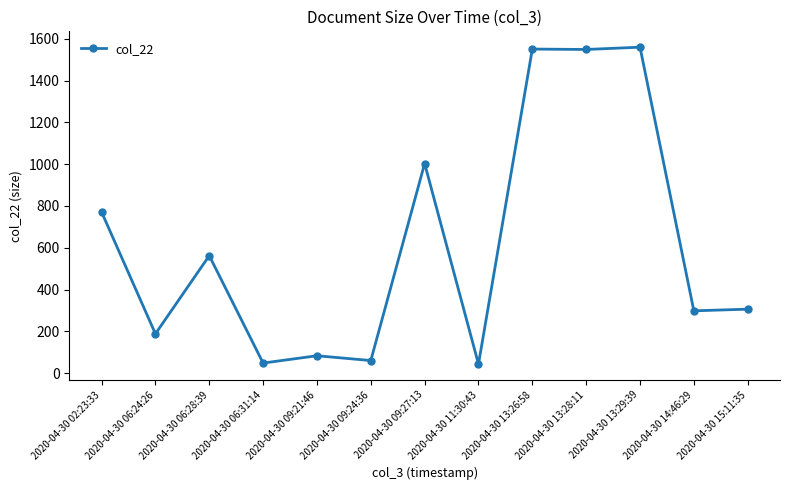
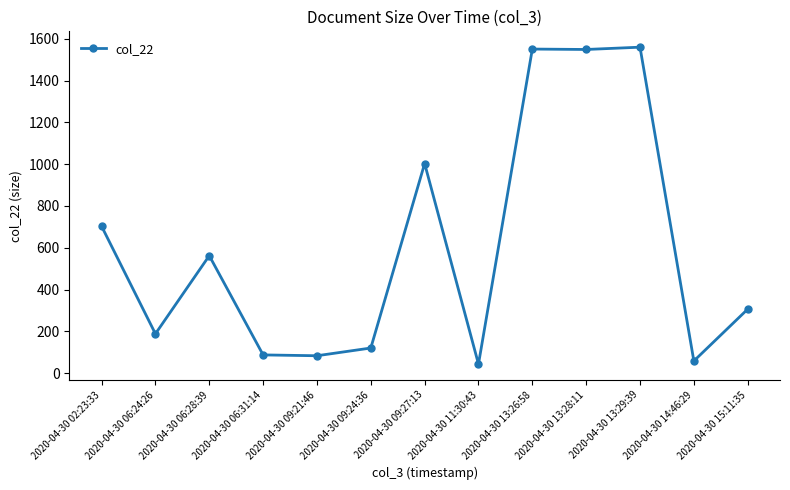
  {
-   "2020-04-30 02:23:33": 770,
+   "2020-04-30 02:23:33": 700,
    "2020-04-30 06:24:26": 190,
    "2020-04-30 06:28:39": 560,
-   "2020-04-30 06:31:14": 50,
+   "2020-04-30 06:31:14": 90,
    "2020-04-30 09:21:46": 80,
-   "2020-04-30 09:24:36": 60,
+   "2020-04-30 09:24:36": 120,
    "2020-04-30 09:27:13": 1000,
    "2020-04-30 11:30:43": 40,
    "2020-04-30 13:26:58": 1550,
    "2020-04-30 13:28:11": 1550,
    "2020-04-30 13:29:39": 1560,
-   "2020-04-30 14:46:29": 300,
+   "2020-04-30 14:46:29": 60,
    "2020-04-30 15:11:35": 310
  }
